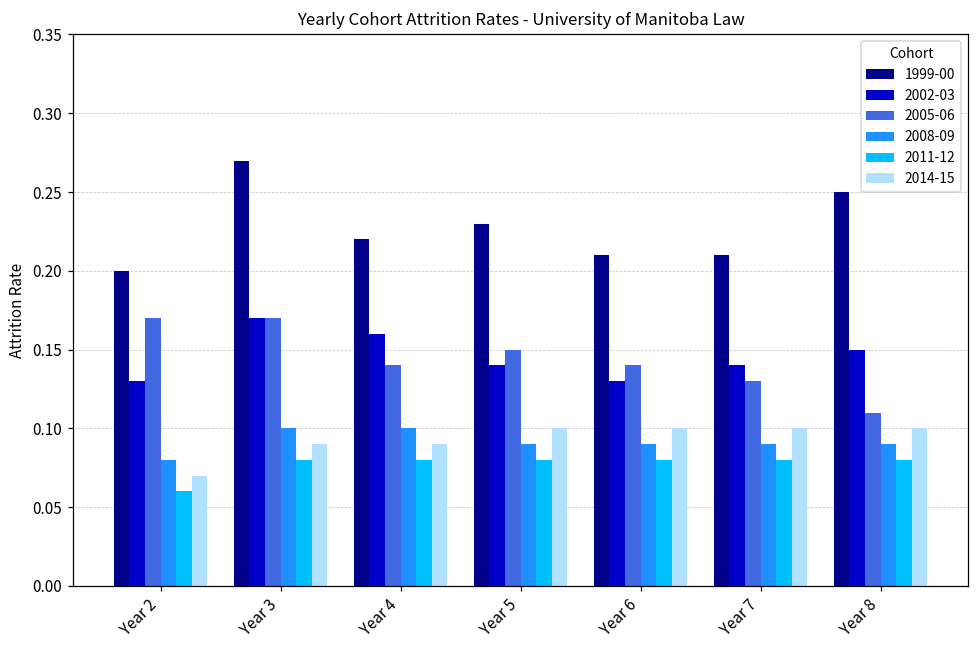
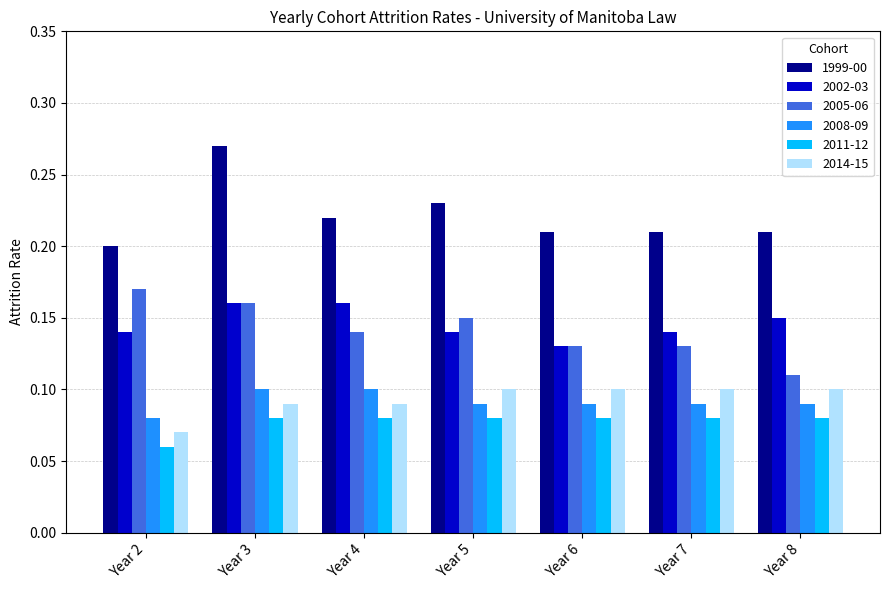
  {
    "1999-00": {
      "Year 2": 0.20,
      "Year 3": 0.27,
      "Year 4": 0.22,
      "Year 5": 0.23,
      "Year 6": 0.21,
      "Year 7": 0.21,
-     "Year 8": 0.25
+     "Year 8": 0.21
    },
    "2002-03": {
-     "Year 2": 0.13,
-     "Year 3": 0.17,
+     "Year 2": 0.14,
+     "Year 3": 0.16,
      "Year 4": 0.16,
      "Year 5": 0.14,
      "Year 6": 0.13,
      "Year 7": 0.14,
      "Year 8": 0.15
    },
    "2005-06": {
      "Year 2": 0.17,
-     "Year 3": 0.17,
+     "Year 3": 0.16,
      "Year 4": 0.14,
      "Year 5": 0.15,
-     "Year 6": 0.14,
+     "Year 6": 0.13,
      "Year 7": 0.13,
      "Year 8": 0.11
    },
    "2014-15": {
      "Year 2": 0.07,
      "Year 3": 0.09,
      "Year 4": 0.09,
      "Year 5": 0.10,
      "Year 6": 0.10,
      "Year 7": 0.10,
      "Year 8": 0.10
    }
  }
